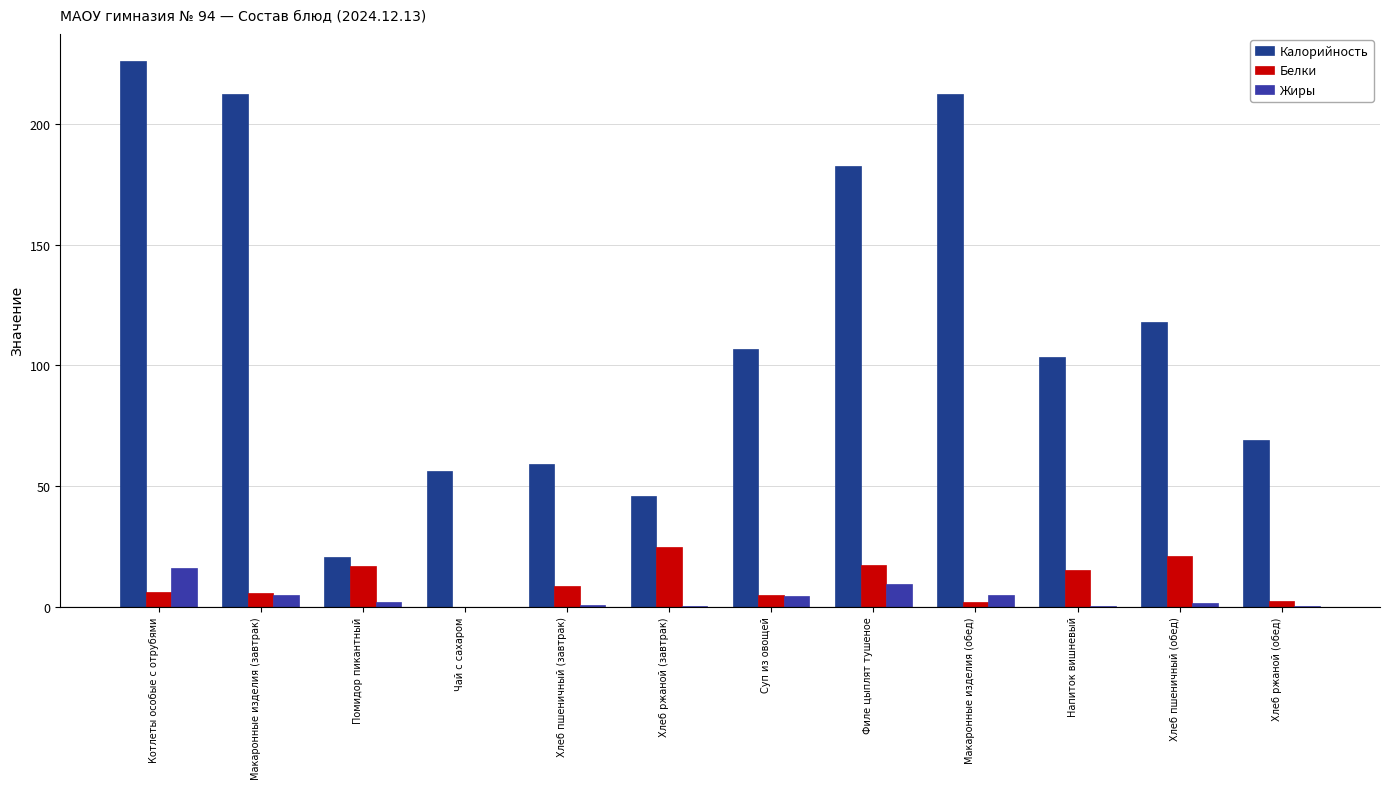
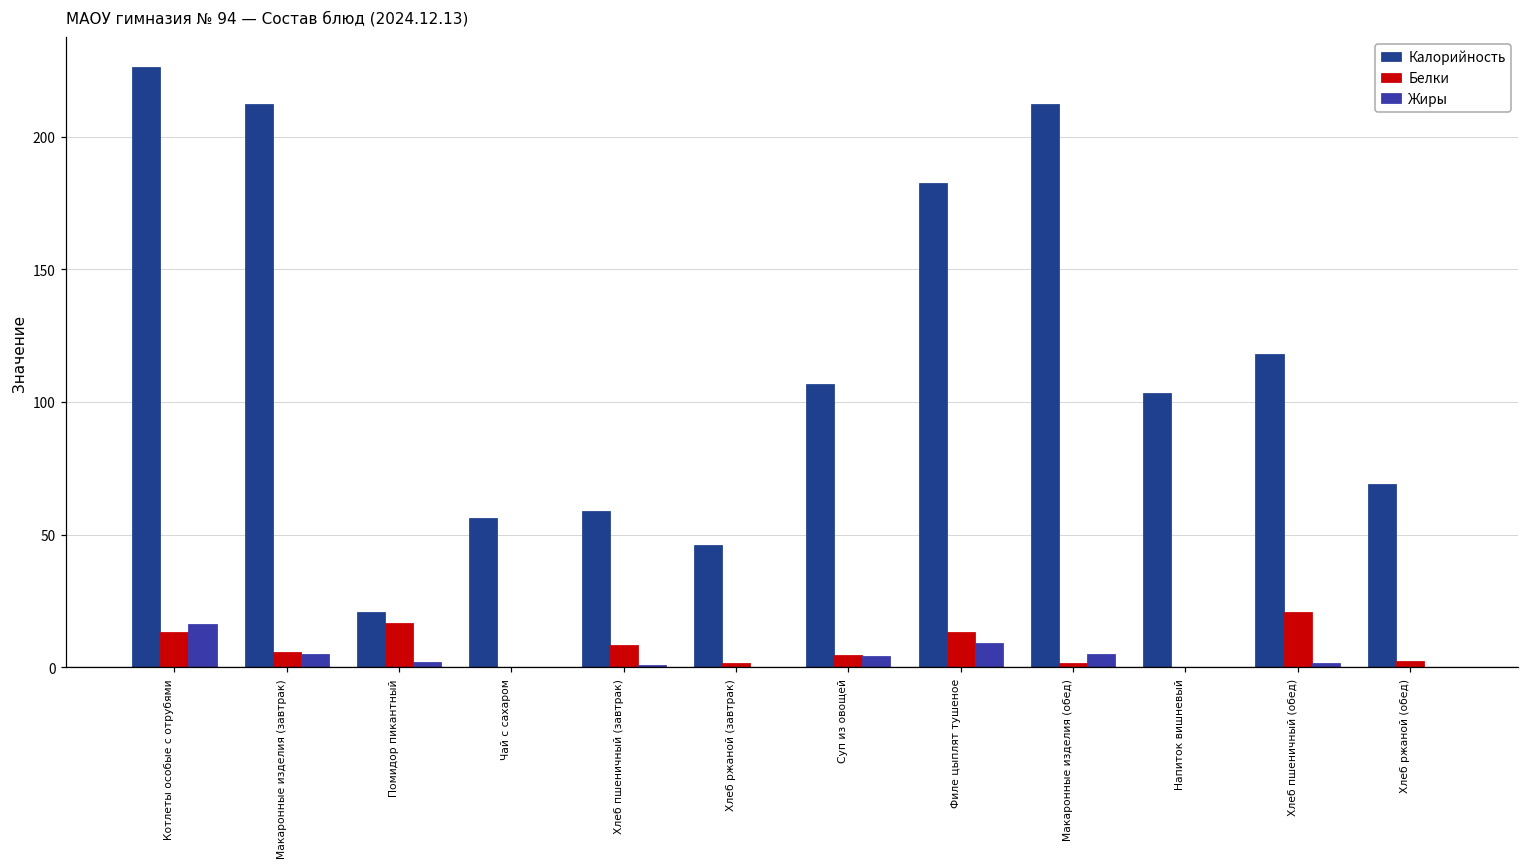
  {
    "Белки": {
-     "Котлеты особые с отрубями": 6,
+     "Котлеты особые с отрубями": 13,
      "Макаронные изделия (завтрак)": 6,
      "Помидор пикантный": 17,
      "Хлеб пшеничный (завтрак)": 8,
-     "Хлеб ржаной (завтрак)": 25,
+     "Хлеб ржаной (завтрак)": 2,
      "Суп из овощей": 5,
-     "Филе цыплят тушеное": 17,
+     "Филе цыплят тушеное": 14,
      "Макаронные изделия (обед)": 2,
-     "Напиток вишневый": 15,
+     "Напиток вишневый": 0,
      "Хлеб пшеничный (обед)": 21,
      "Хлеб ржаной (обед)": 2
    }
  }
